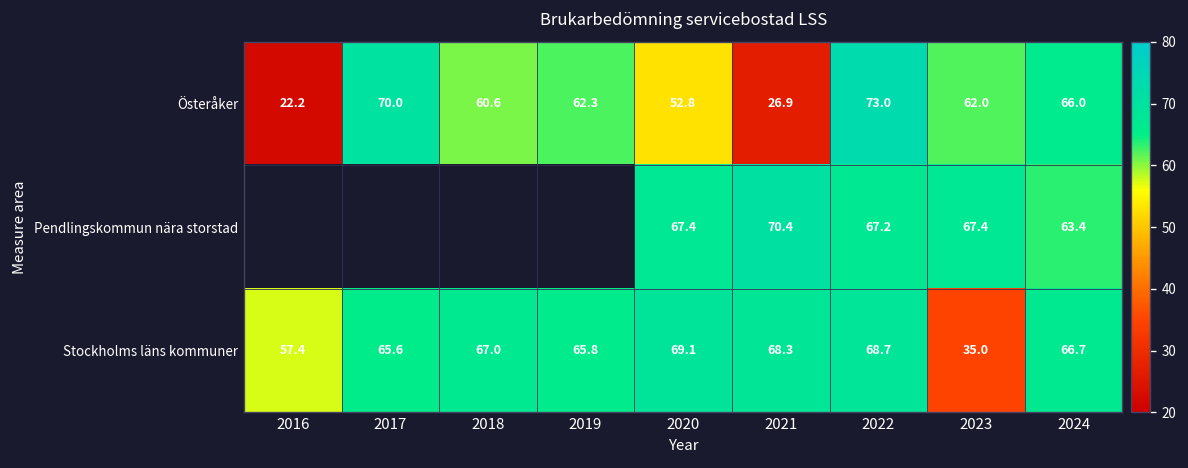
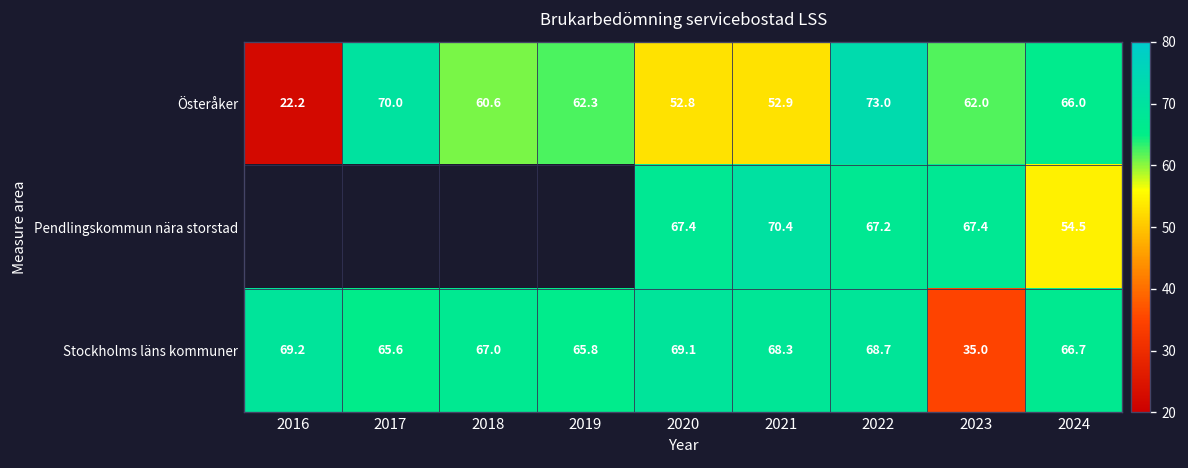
  {
    "Österåker": {
      "2016": 22.2,
      "2017": 70.0,
      "2018": 60.6,
      "2019": 62.3,
      "2020": 52.8,
-     "2021": 26.9,
+     "2021": 52.9,
      "2022": 73.0,
      "2023": 62.0,
      "2024": 66.0
    },
    "Pendlingskommun nära storstad": {
      "2020": 67.4,
      "2021": 70.4,
      "2022": 67.2,
      "2023": 67.4,
-     "2024": 63.4
+     "2024": 54.5
    },
    "Stockholms läns kommuner": {
-     "2016": 57.4,
+     "2016": 69.2,
      "2017": 65.6,
      "2018": 67.0,
      "2019": 65.8,
      "2020": 69.1,
      "2021": 68.3,
      "2022": 68.7,
      "2023": 35.0,
      "2024": 66.7
    }
  }
